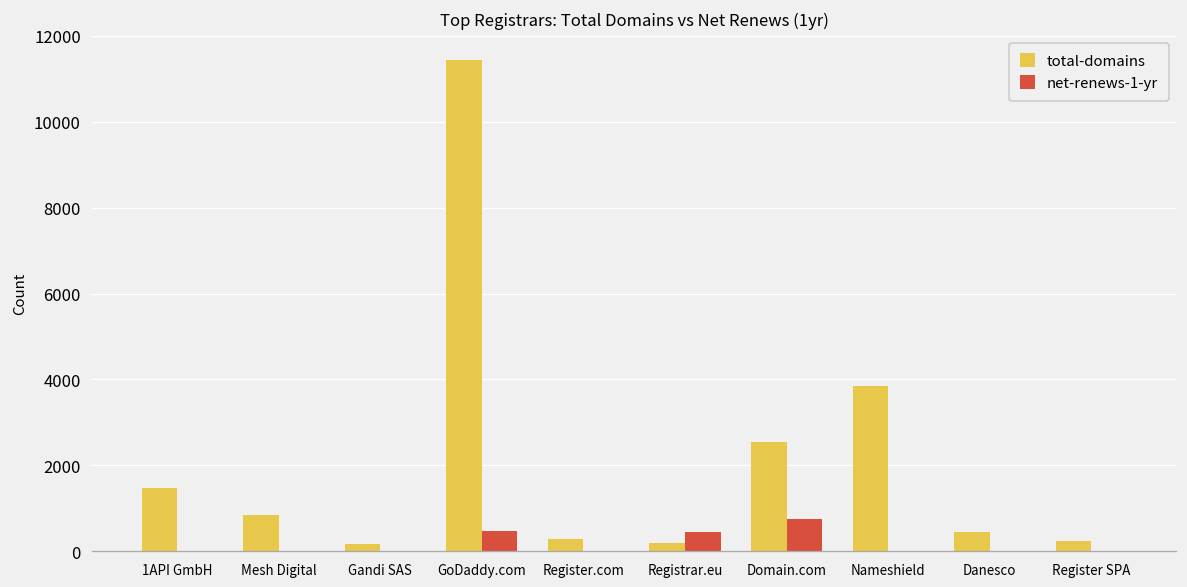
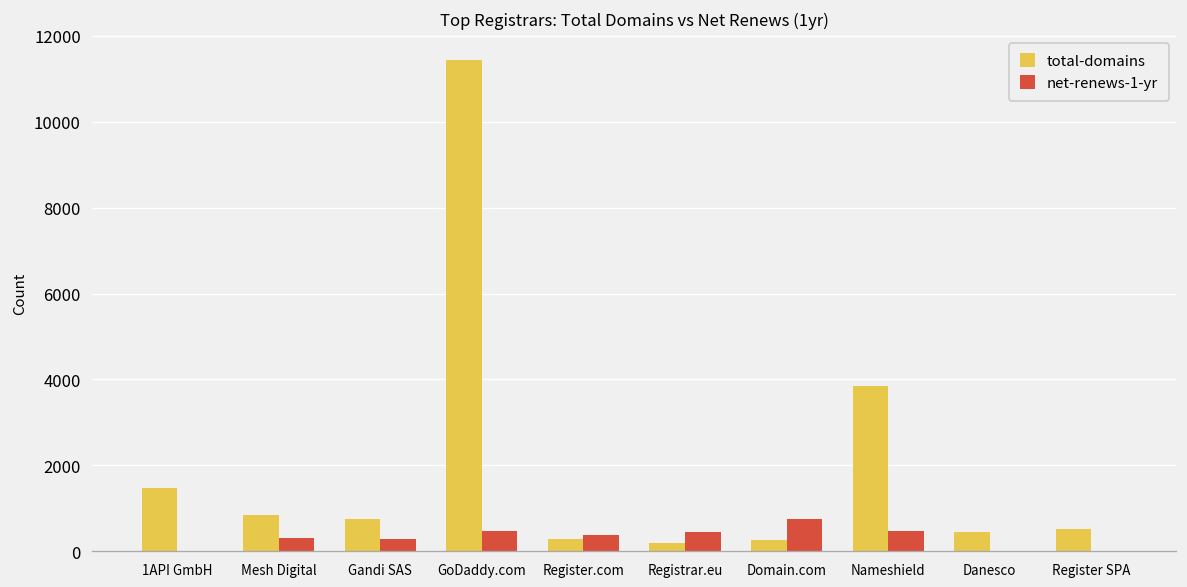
  {
    "total-domains": {
      "1API GmbH": 1500,
      "Mesh Digital": 900,
-     "Gandi SAS": 200,
+     "Gandi SAS": 800,
      "GoDaddy.com": 11400,
      "Register.com": 300,
      "Registrar.eu": 200,
-     "Domain.com": 2500,
+     "Domain.com": 300,
      "Nameshield": 3900,
      "Danesco": 400,
-     "Register SPA": 200
+     "Register SPA": 500
    },
    "net-renews-1-yr": {
-     "Mesh Digital": 0,
-     "Gandi SAS": 0,
+     "Mesh Digital": 300,
+     "Gandi SAS": 300,
      "GoDaddy.com": 500,
-     "Register.com": 0,
+     "Register.com": 400,
      "Registrar.eu": 500,
      "Domain.com": 800,
-     "Nameshield": 0
+     "Nameshield": 500
    }
  }
